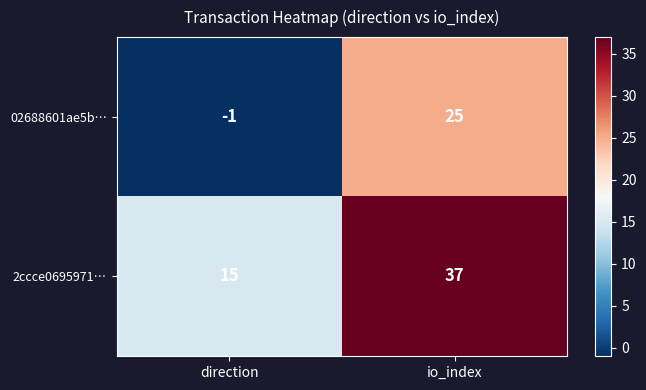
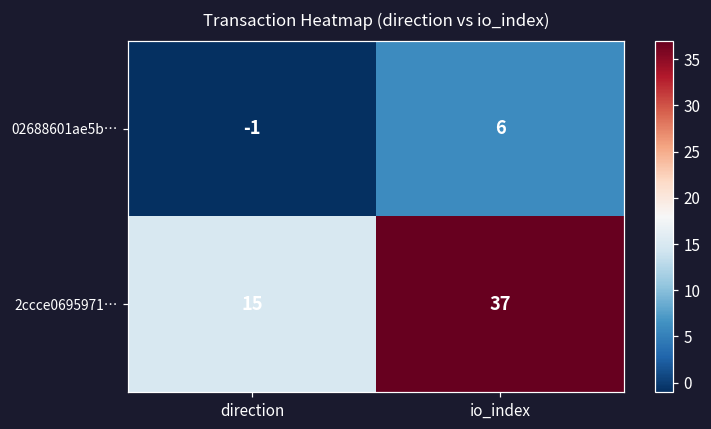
  {
    "02688601ae5b…": {
      "direction": -1,
-     "io_index": 25
+     "io_index": 6
    },
    "2ccce0695971…": {
      "io_index": 37
    }
  }
